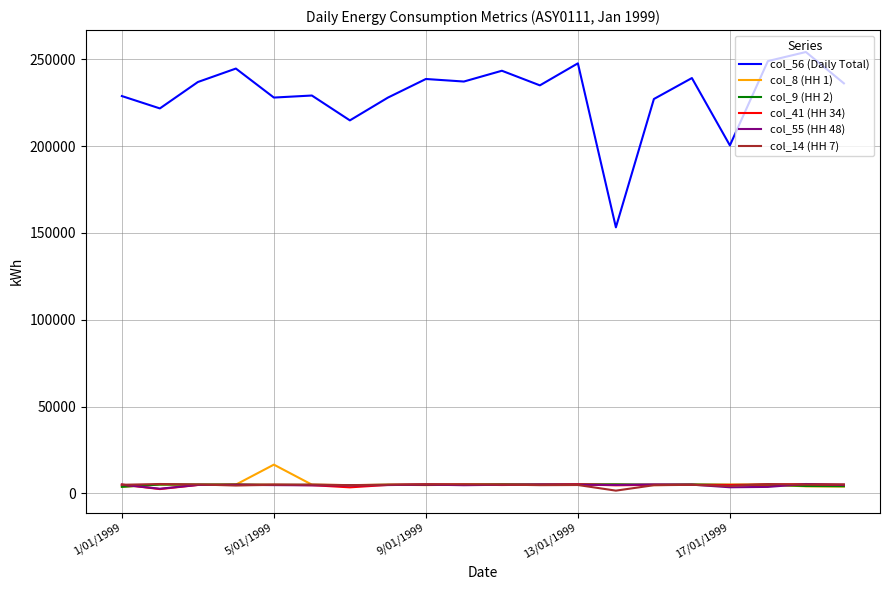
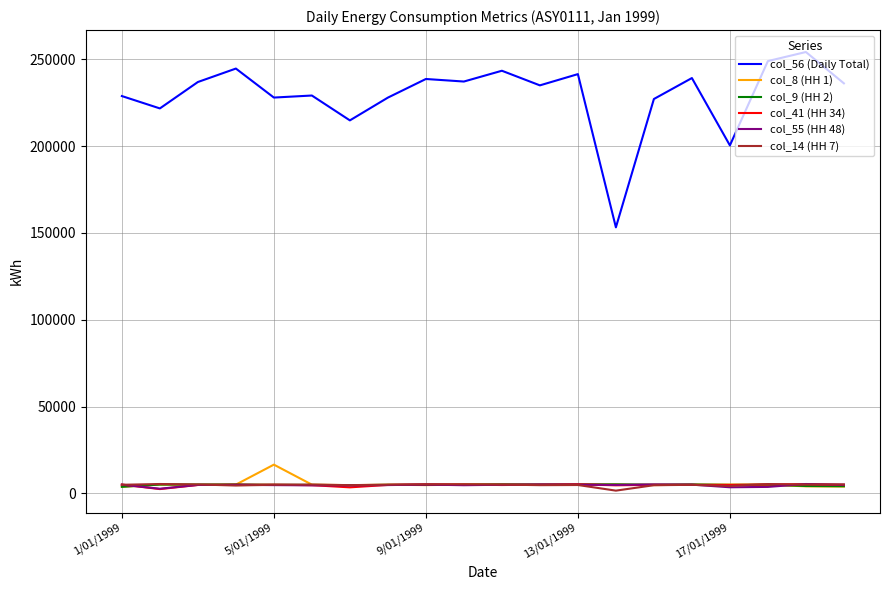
  {
    "col_56 (Daily Total)": {
      "1/01/1999": 229000,
      "5/01/1999": 228000,
      "9/01/1999": 239000,
-     "13/01/1999": 248000,
+     "13/01/1999": 241000,
      "17/01/1999": 200000
    },
    "col_8 (HH 1)": {
      "5/01/1999": 17000
    }
  }
